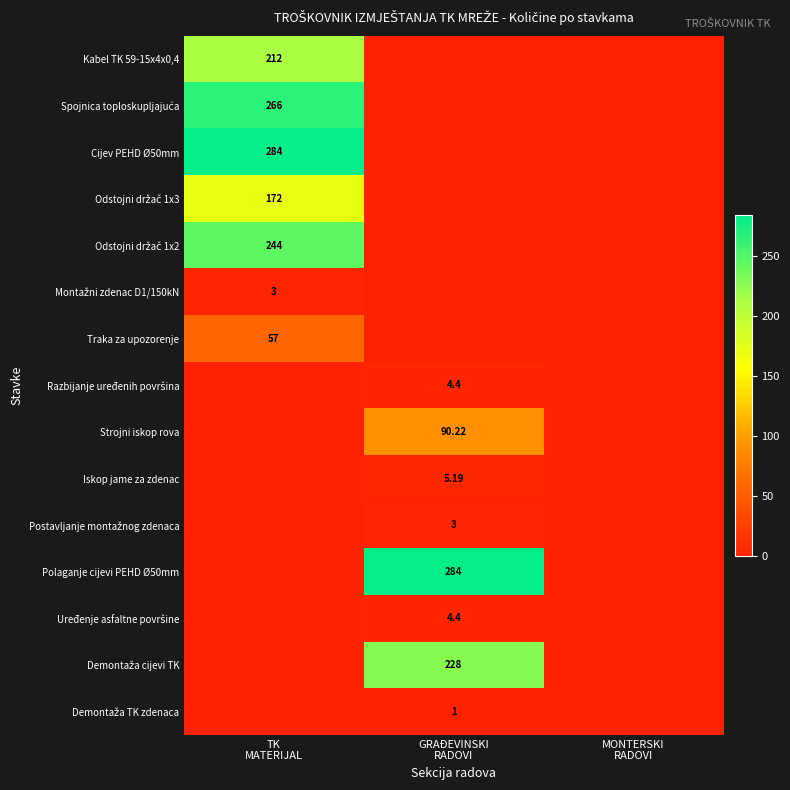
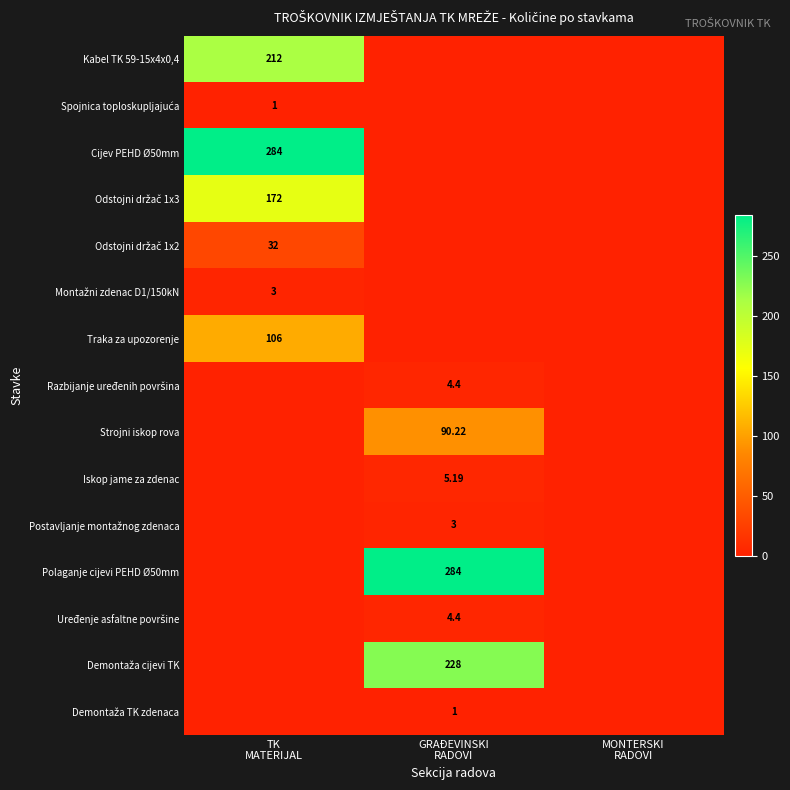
  {
    "Kabel TK 59-15x4x0,4": {
      "TK MATERIJAL": 212
    },
    "Spojnica toploskupljajuća": {
-     "TK MATERIJAL": 266
+     "TK MATERIJAL": 1
    },
    "Cijev PEHD Ø50mm": {
      "TK MATERIJAL": 284
    },
    "Odstojni držač 1x3": {
      "TK MATERIJAL": 172
    },
    "Odstojni držač 1x2": {
-     "TK MATERIJAL": 244
+     "TK MATERIJAL": 32
    },
    "Montažni zdenac D1/150kN": {
      "TK MATERIJAL": 3
    },
    "Traka za upozorenje": {
-     "TK MATERIJAL": 57
+     "TK MATERIJAL": 106
    },
    "Razbijanje uređenih površina": {
      "GRAĐEVINSKI RADOVI": 4.4
    },
    "Strojni iskop rova": {
      "GRAĐEVINSKI RADOVI": 90.22
    },
    "Iskop jame za zdenac": {
      "GRAĐEVINSKI RADOVI": 5.19
    },
    "Postavljanje montažnog zdenaca": {
      "GRAĐEVINSKI RADOVI": 3
    },
    "Polaganje cijevi PEHD Ø50mm": {
      "GRAĐEVINSKI RADOVI": 284
    },
    "Uređenje asfaltne površine": {
      "GRAĐEVINSKI RADOVI": 4.4
    },
    "Demontaža cijevi TK": {
      "GRAĐEVINSKI RADOVI": 228
    },
    "Demontaža TK zdenaca": {
      "GRAĐEVINSKI RADOVI": 1
    }
  }
